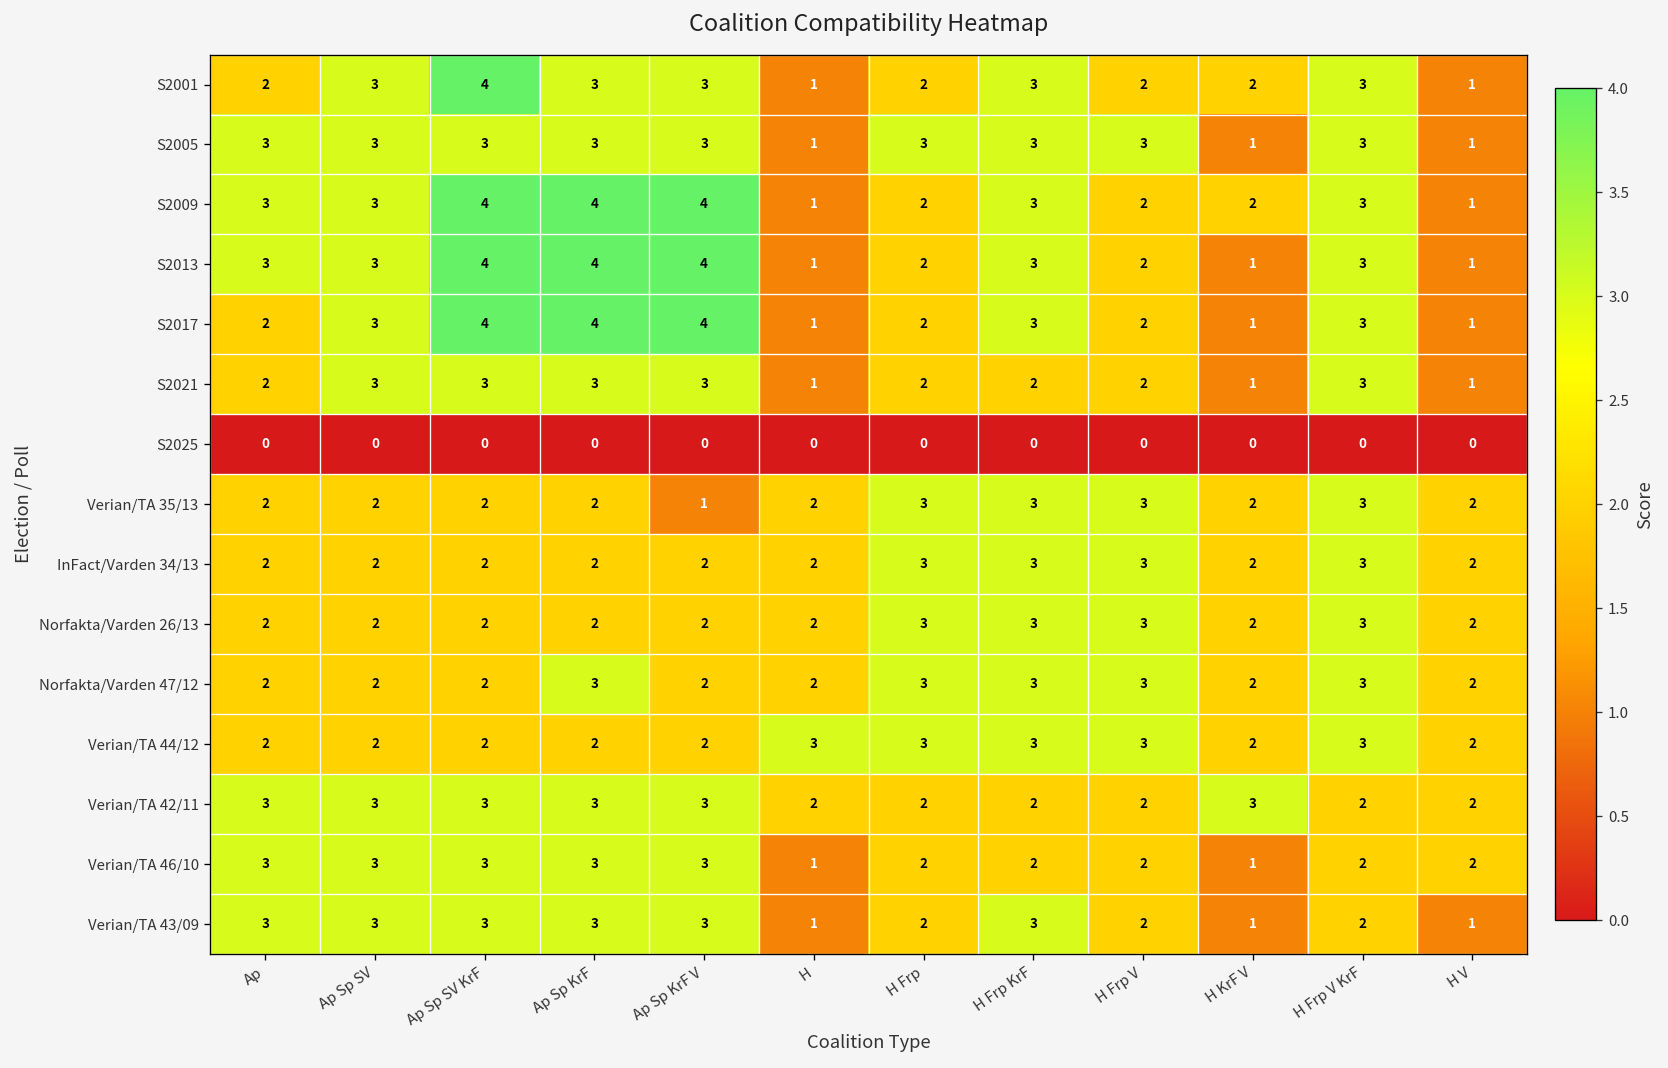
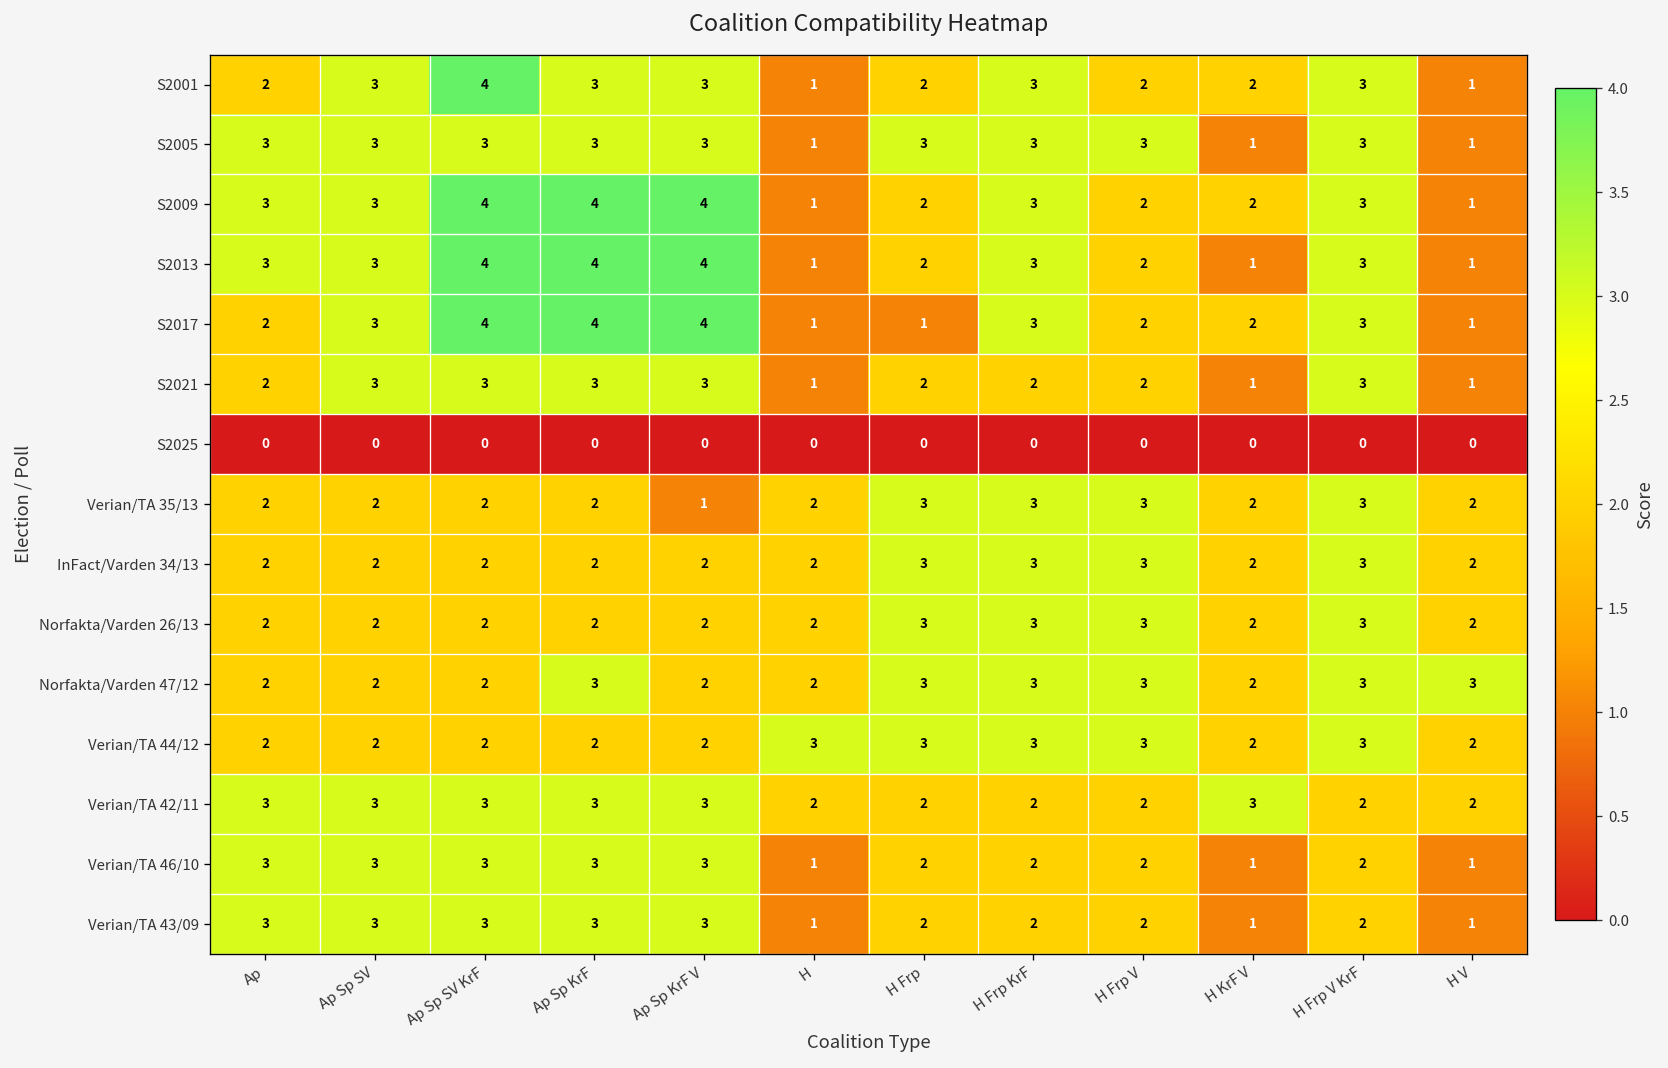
  {
    "S2001": {
      "Ap": 2,
      "Ap Sp SV": 3,
      "Ap Sp SV KrF": 4,
      "Ap Sp KrF": 3,
      "Ap Sp KrF V": 3,
      "H": 1,
      "H Frp": 2,
      "H Frp KrF": 3,
      "H Frp V": 2,
      "H KrF V": 2,
      "H Frp V KrF": 3,
      "H V": 1
    },
    "S2005": {
      "Ap": 3,
      "Ap Sp SV": 3,
      "Ap Sp SV KrF": 3,
      "Ap Sp KrF": 3,
      "Ap Sp KrF V": 3,
      "H": 1,
      "H Frp": 3,
      "H Frp KrF": 3,
      "H Frp V": 3,
      "H KrF V": 1,
      "H Frp V KrF": 3,
      "H V": 1
    },
    "S2009": {
      "Ap": 3,
      "Ap Sp SV": 3,
      "Ap Sp SV KrF": 4,
      "Ap Sp KrF": 4,
      "Ap Sp KrF V": 4,
      "H": 1,
      "H Frp": 2,
      "H Frp KrF": 3,
      "H Frp V": 2,
      "H KrF V": 2,
      "H Frp V KrF": 3,
      "H V": 1
    },
    "S2013": {
      "Ap": 3,
      "Ap Sp SV": 3,
      "Ap Sp SV KrF": 4,
      "Ap Sp KrF": 4,
      "Ap Sp KrF V": 4,
      "H": 1,
      "H Frp": 2,
      "H Frp KrF": 3,
      "H Frp V": 2,
      "H KrF V": 1,
      "H Frp V KrF": 3,
      "H V": 1
    },
    "S2017": {
      "Ap": 2,
      "Ap Sp SV": 3,
      "Ap Sp SV KrF": 4,
      "Ap Sp KrF": 4,
      "Ap Sp KrF V": 4,
      "H": 1,
-     "H Frp": 2,
+     "H Frp": 1,
      "H Frp KrF": 3,
      "H Frp V": 2,
-     "H KrF V": 1,
+     "H KrF V": 2,
      "H Frp V KrF": 3,
      "H V": 1
    },
    "S2021": {
      "Ap": 2,
      "Ap Sp SV": 3,
      "Ap Sp SV KrF": 3,
      "Ap Sp KrF": 3,
      "Ap Sp KrF V": 3,
      "H": 1,
      "H Frp": 2,
      "H Frp KrF": 2,
      "H Frp V": 2,
      "H KrF V": 1,
      "H Frp V KrF": 3,
      "H V": 1
    },
    "S2025": {
      "Ap": 0,
      "Ap Sp SV": 0,
      "Ap Sp SV KrF": 0,
      "Ap Sp KrF": 0,
      "Ap Sp KrF V": 0,
      "H": 0,
      "H Frp": 0,
      "H Frp KrF": 0,
      "H Frp V": 0,
      "H KrF V": 0,
      "H Frp V KrF": 0,
      "H V": 0
    },
    "Verian/TA 35/13": {
      "Ap": 2,
      "Ap Sp SV": 2,
      "Ap Sp SV KrF": 2,
      "Ap Sp KrF": 2,
      "Ap Sp KrF V": 1,
      "H": 2,
      "H Frp": 3,
      "H Frp KrF": 3,
      "H Frp V": 3,
      "H KrF V": 2,
      "H Frp V KrF": 3,
      "H V": 2
    },
    "InFact/Varden 34/13": {
      "Ap": 2,
      "Ap Sp SV": 2,
      "Ap Sp SV KrF": 2,
      "Ap Sp KrF": 2,
      "Ap Sp KrF V": 2,
      "H": 2,
      "H Frp": 3,
      "H Frp KrF": 3,
      "H Frp V": 3,
      "H KrF V": 2,
      "H Frp V KrF": 3,
      "H V": 2
    },
    "Norfakta/Varden 26/13": {
      "Ap": 2,
      "Ap Sp SV": 2,
      "Ap Sp SV KrF": 2,
      "Ap Sp KrF": 2,
      "Ap Sp KrF V": 2,
      "H": 2,
      "H Frp": 3,
      "H Frp KrF": 3,
      "H Frp V": 3,
      "H KrF V": 2,
      "H Frp V KrF": 3,
      "H V": 2
    },
    "Norfakta/Varden 47/12": {
      "Ap": 2,
      "Ap Sp SV": 2,
      "Ap Sp SV KrF": 2,
      "Ap Sp KrF": 3,
      "Ap Sp KrF V": 2,
      "H": 2,
      "H Frp": 3,
      "H Frp KrF": 3,
      "H Frp V": 3,
      "H KrF V": 2,
      "H Frp V KrF": 3,
-     "H V": 2
+     "H V": 3
    },
    "Verian/TA 44/12": {
      "Ap": 2,
      "Ap Sp SV": 2,
      "Ap Sp SV KrF": 2,
      "Ap Sp KrF": 2,
      "Ap Sp KrF V": 2,
      "H": 3,
      "H Frp": 3,
      "H Frp KrF": 3,
      "H Frp V": 3,
      "H KrF V": 2,
      "H Frp V KrF": 3,
      "H V": 2
    },
    "Verian/TA 42/11": {
      "Ap": 3,
      "Ap Sp SV": 3,
      "Ap Sp SV KrF": 3,
      "Ap Sp KrF": 3,
      "Ap Sp KrF V": 3,
      "H": 2,
      "H Frp": 2,
      "H Frp KrF": 2,
      "H Frp V": 2,
      "H KrF V": 3,
      "H Frp V KrF": 2,
      "H V": 2
    },
    "Verian/TA 46/10": {
      "Ap": 3,
      "Ap Sp SV": 3,
      "Ap Sp SV KrF": 3,
      "Ap Sp KrF": 3,
      "Ap Sp KrF V": 3,
      "H": 1,
      "H Frp": 2,
      "H Frp KrF": 2,
      "H Frp V": 2,
      "H KrF V": 1,
      "H Frp V KrF": 2,
-     "H V": 2
+     "H V": 1
    },
    "Verian/TA 43/09": {
      "Ap": 3,
      "Ap Sp SV": 3,
      "Ap Sp SV KrF": 3,
      "Ap Sp KrF": 3,
      "Ap Sp KrF V": 3,
      "H": 1,
      "H Frp": 2,
-     "H Frp KrF": 3,
+     "H Frp KrF": 2,
      "H Frp V": 2,
      "H KrF V": 1,
      "H Frp V KrF": 2,
      "H V": 1
    }
  }
